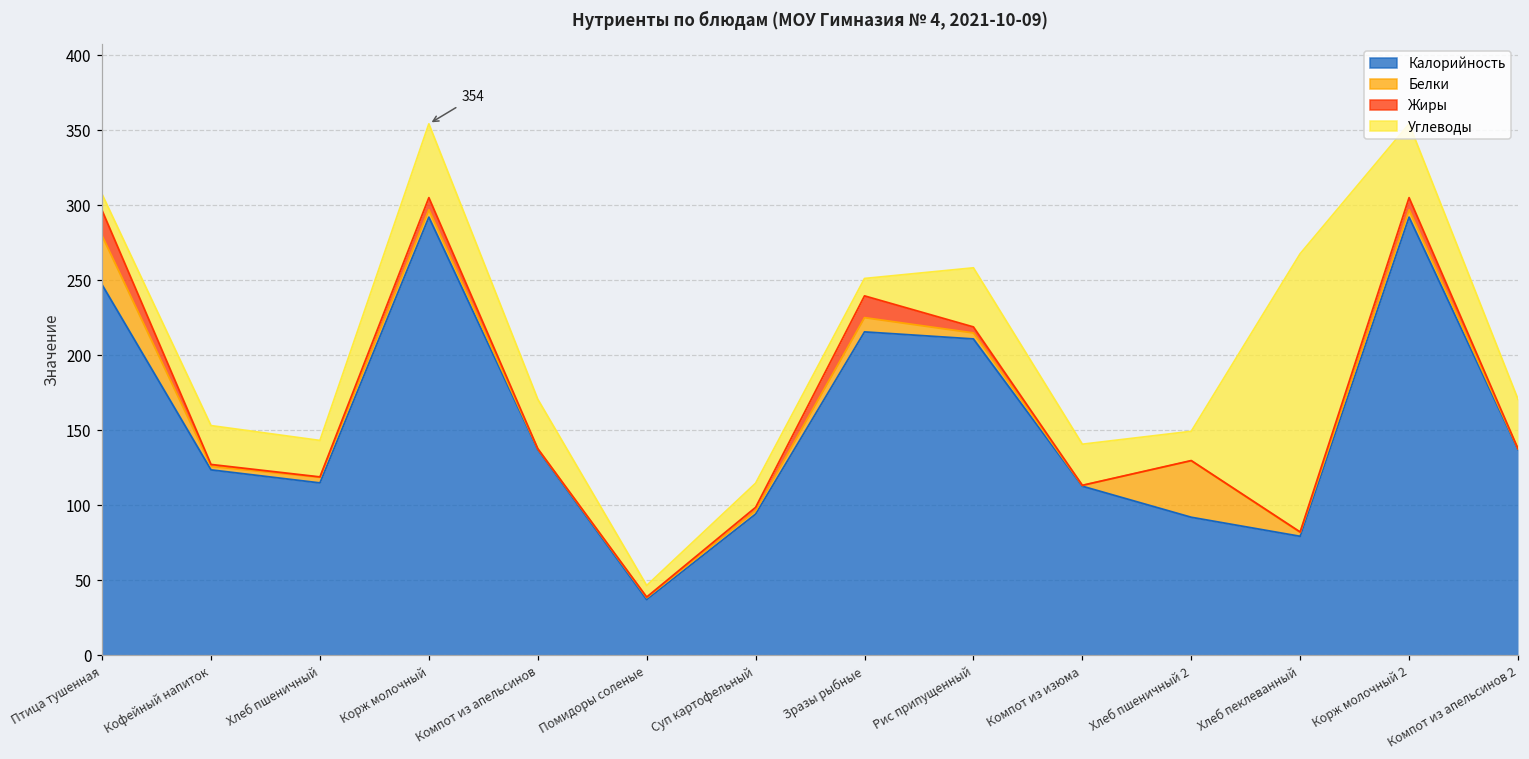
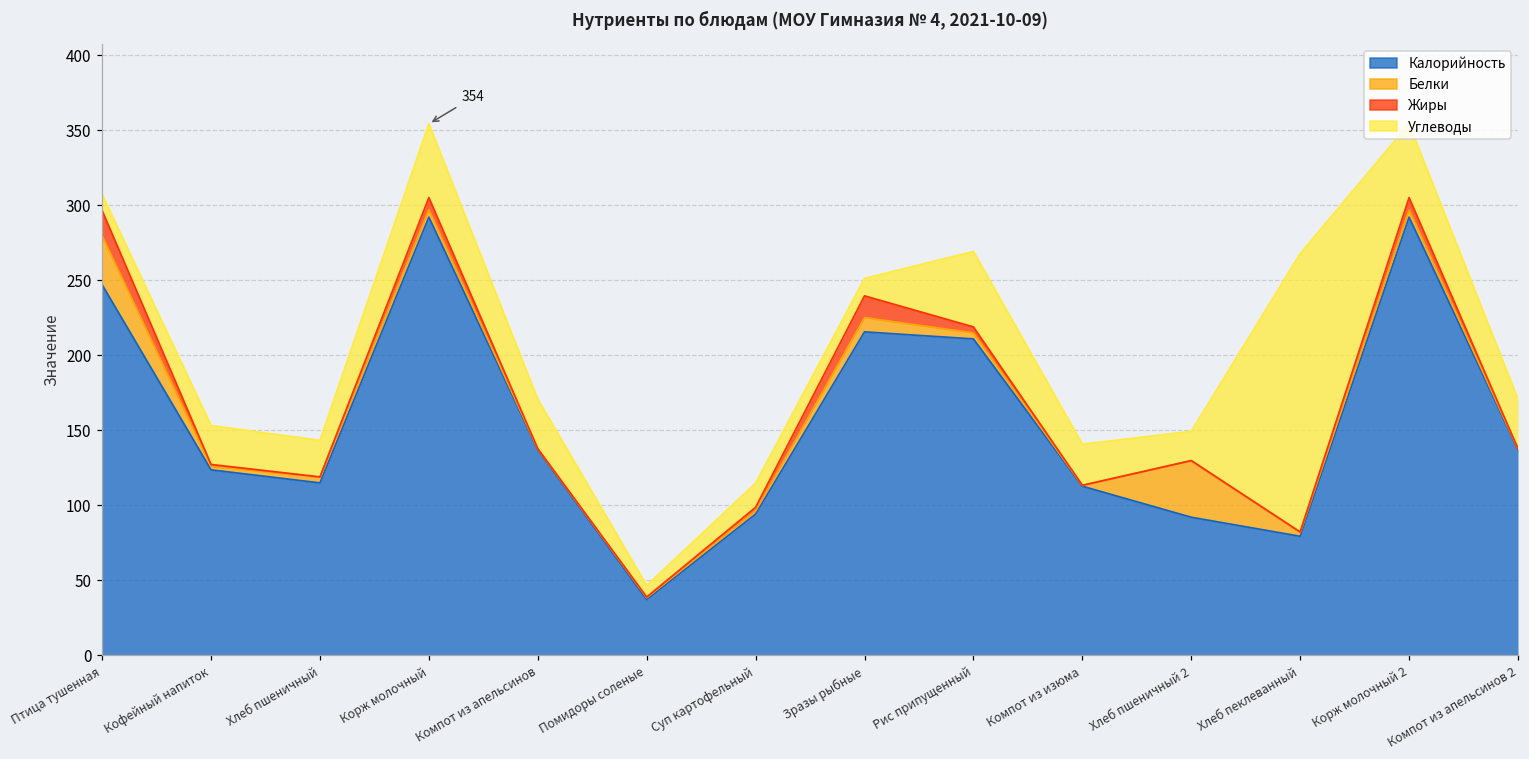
  {
    "Калорийность": {
      "Птица тушенная": 247,
      "Кофейный напиток": 124,
      "Хлеб пшеничный": 115,
      "Корж молочный": 292,
      "Суп картофельный": 94,
      "Зразы рыбные": 216,
      "Рис припущенный": 211,
      "Хлеб пшеничный 2": 92,
      "Хлеб пеклеванный": 79,
      "Корж молочный 2": 292
    },
    "Белки": {
      "Птица тушенная": 33,
      "Корж молочный": 5,
      "Суп картофельный": 2,
      "Зразы рыбные": 10,
      "Рис припущенный": 4,
      "Корж молочный 2": 5
    },
    "Жиры": {
      "Птица тушенная": 17,
      "Корж молочный": 8,
      "Суп картофельный": 2,
      "Зразы рыбные": 15,
      "Рис припущенный": 4,
      "Корж молочный 2": 8
    },
    "Углеводы": {
      "Птица тушенная": 11,
      "Кофейный напиток": 26,
      "Хлеб пшеничный": 24,
      "Компот из апельсинов": 33,
      "Помидоры соленые": 8,
      "Суп картофельный": 16,
      "Зразы рыбные": 12,
-     "Рис припущенный": 39,
+     "Рис припущенный": 50,
      "Компот из изюма": 27,
      "Хлеб пшеничный 2": 20,
      "Хлеб пеклеванный": 186,
      "Компот из апельсинов 2": 33
    }
  }
